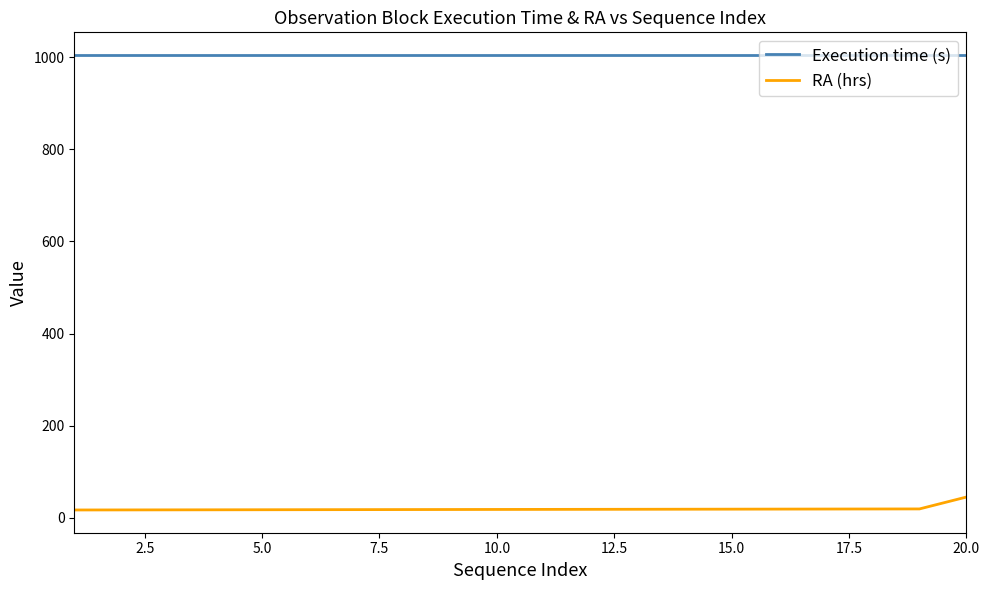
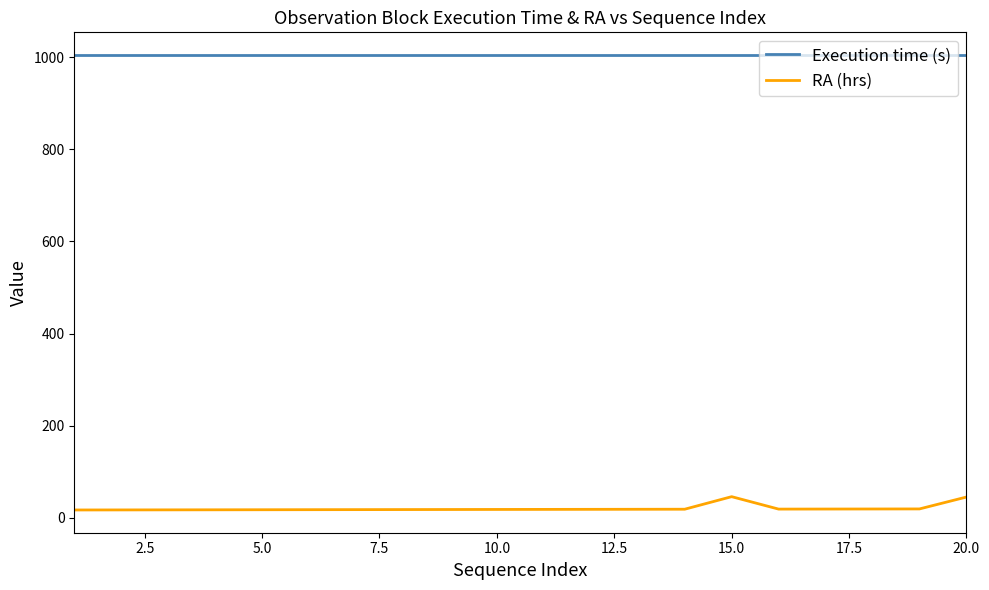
  {
    "Execution time (s)": {
      "5.0": 1010,
      "10.0": 1010,
      "15.0": 1010,
      "20.0": 1010
    },
    "RA (hrs)": {
      "5.0": 20,
      "10.0": 20,
-     "15.0": 20,
+     "15.0": 50,
      "20.0": 40
    }
  }
